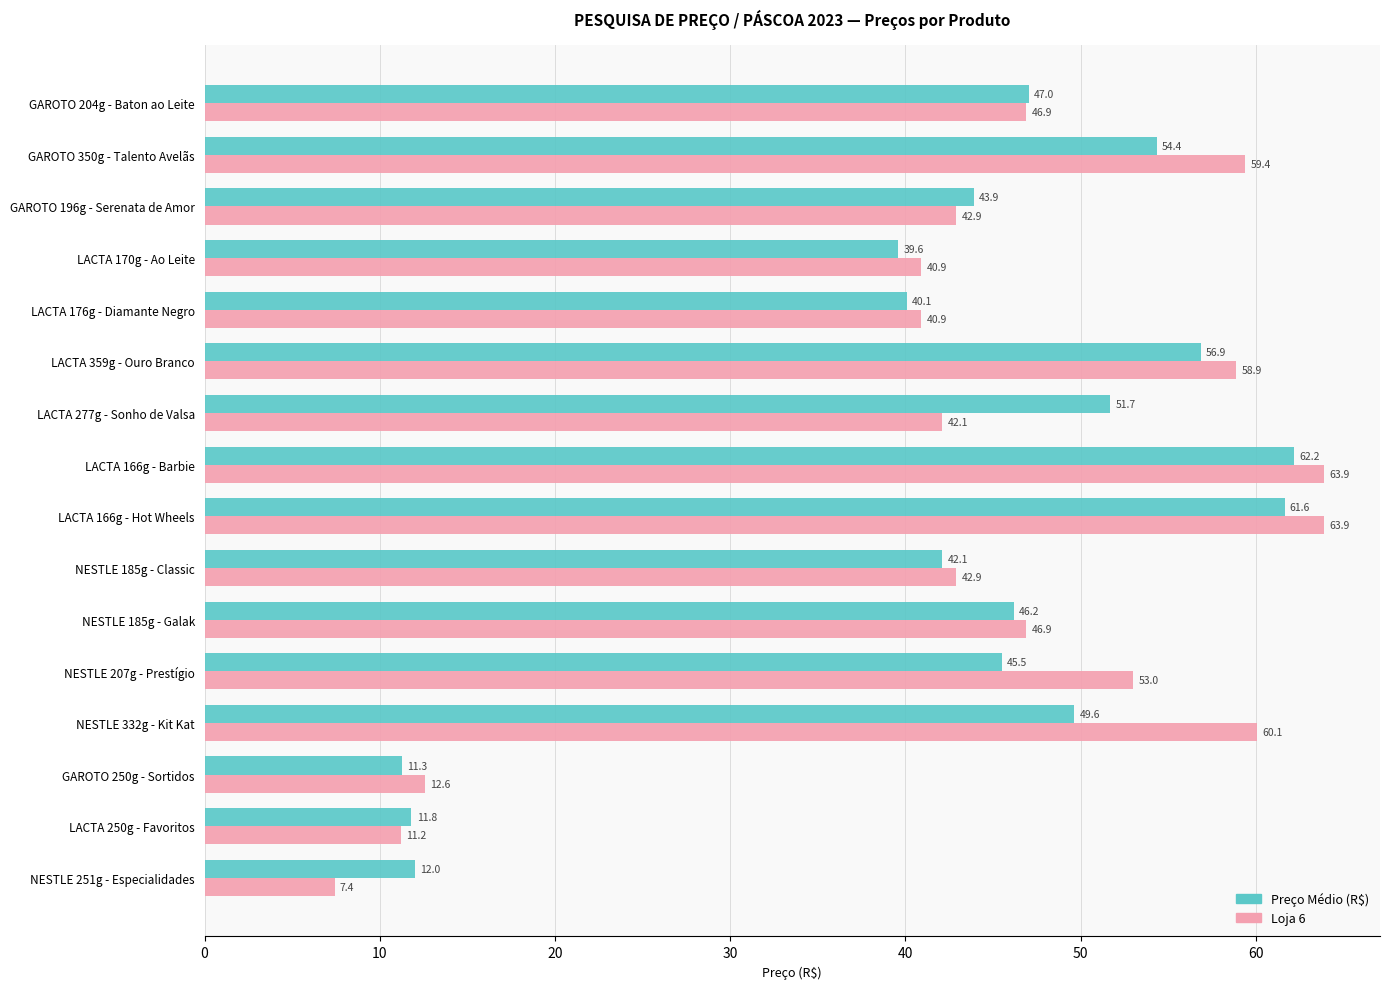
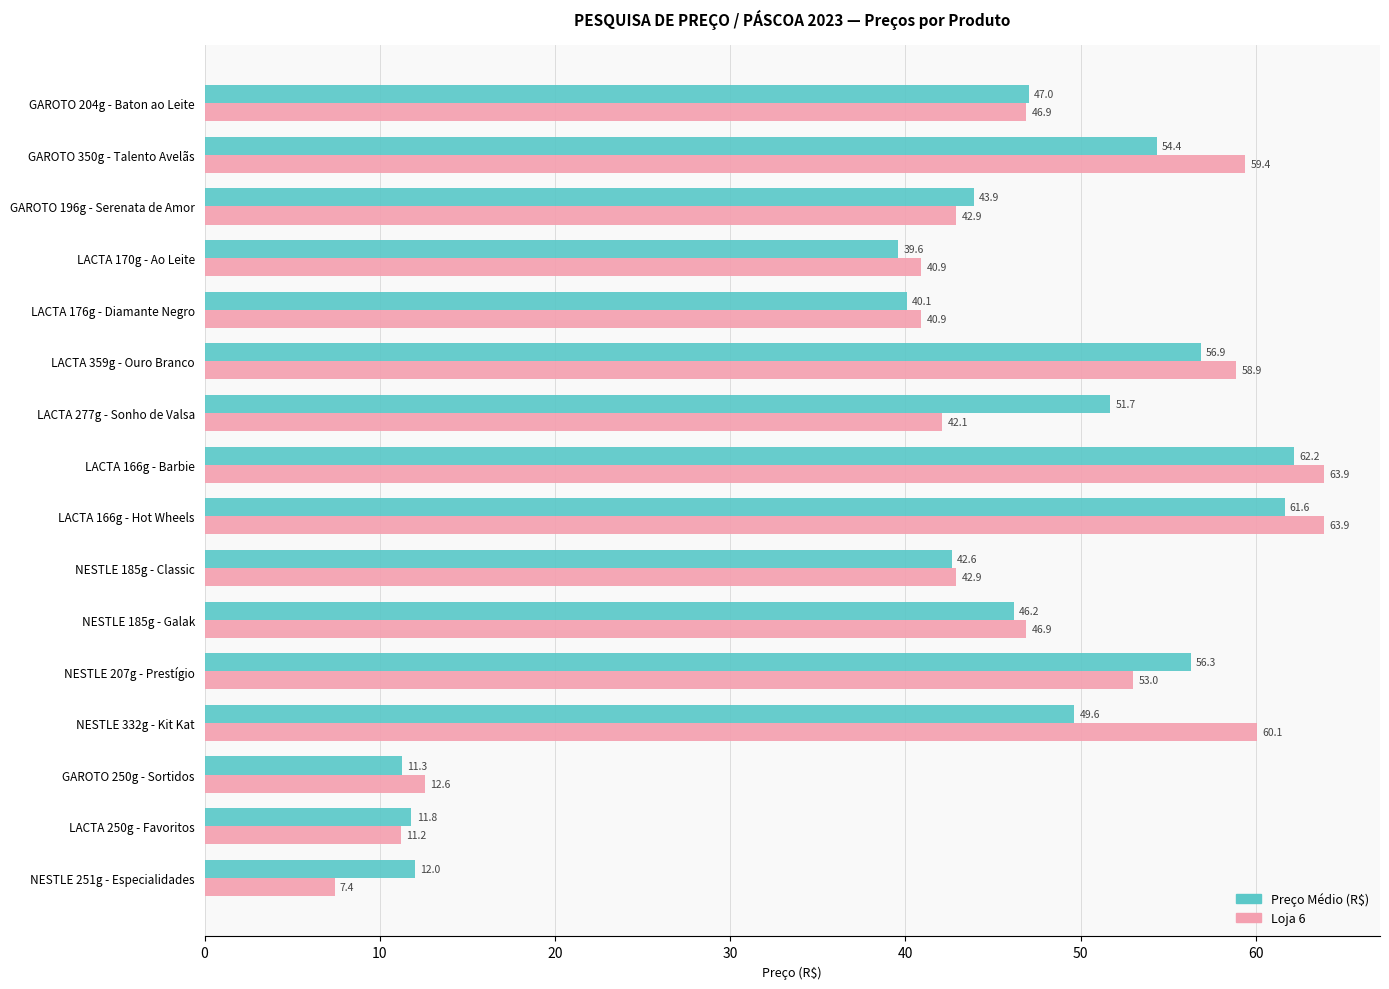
  {
    "Preço Médio (R$)": {
      "GAROTO 204g - Baton ao Leite": 47.0,
      "GAROTO 350g - Talento Avelãs": 54.4,
      "GAROTO 196g - Serenata de Amor": 43.9,
      "LACTA 170g - Ao Leite": 39.6,
      "LACTA 176g - Diamante Negro": 40.1,
      "LACTA 359g - Ouro Branco": 56.9,
      "LACTA 277g - Sonho de Valsa": 51.7,
      "LACTA 166g - Barbie": 62.2,
      "LACTA 166g - Hot Wheels": 61.6,
-     "NESTLE 185g - Classic": 42.1,
+     "NESTLE 185g - Classic": 42.6,
      "NESTLE 185g - Galak": 46.2,
-     "NESTLE 207g - Prestígio": 45.5,
+     "NESTLE 207g - Prestígio": 56.3,
      "NESTLE 332g - Kit Kat": 49.6,
      "GAROTO 250g - Sortidos": 11.3,
      "LACTA 250g - Favoritos": 11.8,
      "NESTLE 251g - Especialidades": 12.0
    },
    "Loja 6": {
      "GAROTO 204g - Baton ao Leite": 46.9,
      "GAROTO 350g - Talento Avelãs": 59.4,
      "GAROTO 196g - Serenata de Amor": 42.9,
      "LACTA 170g - Ao Leite": 40.9,
      "LACTA 176g - Diamante Negro": 40.9,
      "LACTA 359g - Ouro Branco": 58.9,
      "LACTA 277g - Sonho de Valsa": 42.1,
      "LACTA 166g - Barbie": 63.9,
      "LACTA 166g - Hot Wheels": 63.9,
      "NESTLE 185g - Classic": 42.9,
      "NESTLE 185g - Galak": 46.9,
      "NESTLE 207g - Prestígio": 53.0,
      "NESTLE 332g - Kit Kat": 60.1,
      "GAROTO 250g - Sortidos": 12.6,
      "LACTA 250g - Favoritos": 11.2,
      "NESTLE 251g - Especialidades": 7.4
    }
  }
